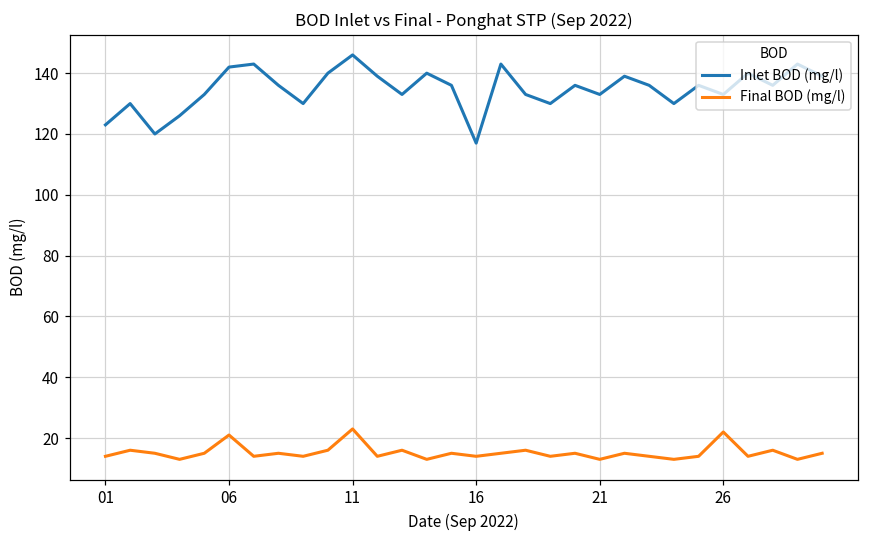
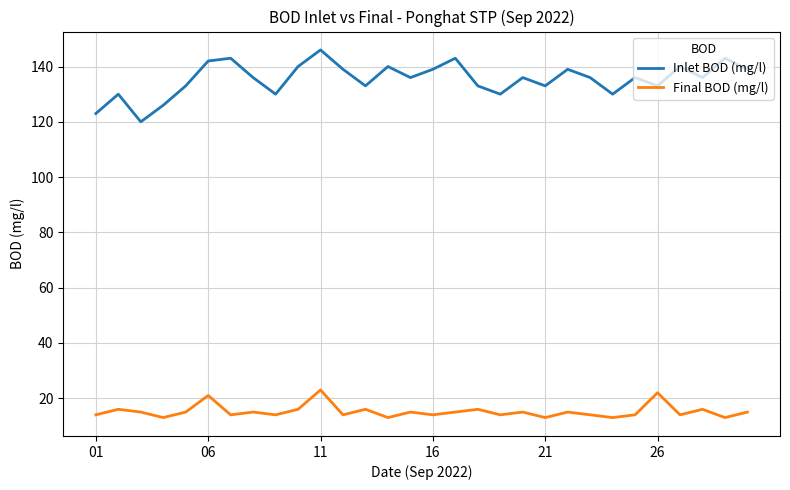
  {
    "Inlet BOD (mg/l)": {
      "01": 123,
      "06": 142,
      "11": 146,
-     "16": 117,
+     "16": 139,
      "21": 133
    },
    "Final BOD (mg/l)": {
      "01": 14,
      "06": 21,
      "11": 23,
      "16": 14,
      "21": 13,
      "26": 22
    }
  }
